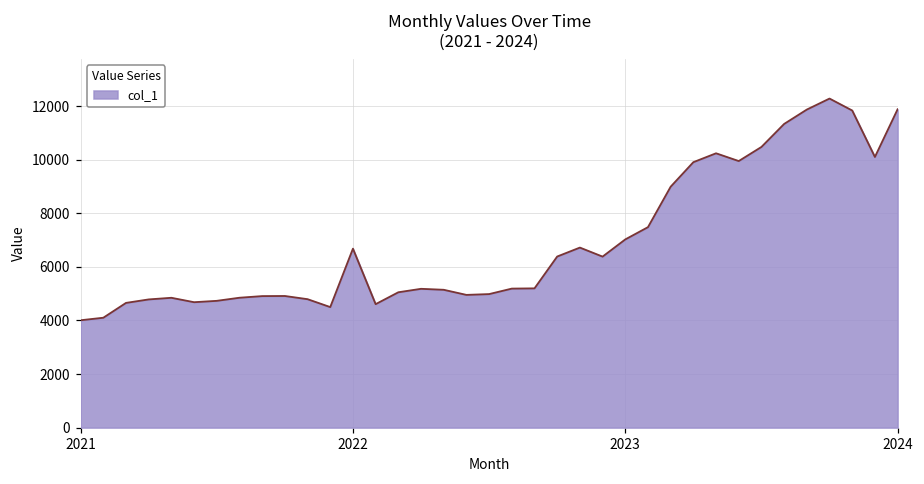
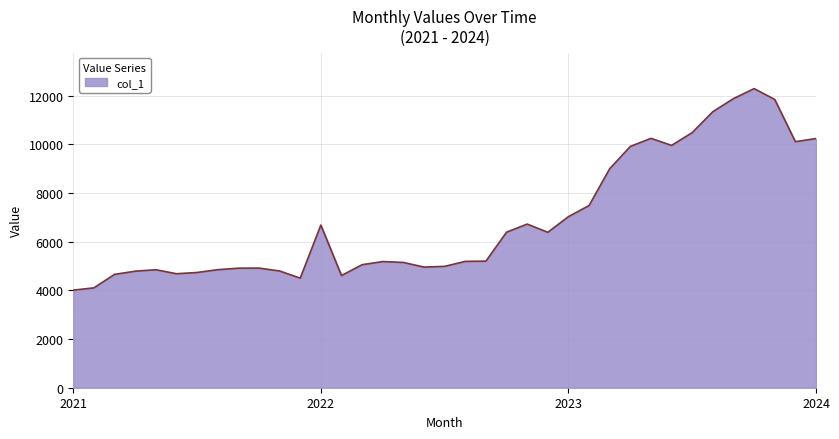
  {
    "2021": 4000,
    "2022": 6700,
    "2023": 7000,
-   "2024": 11900
+   "2024": 10200
  }
